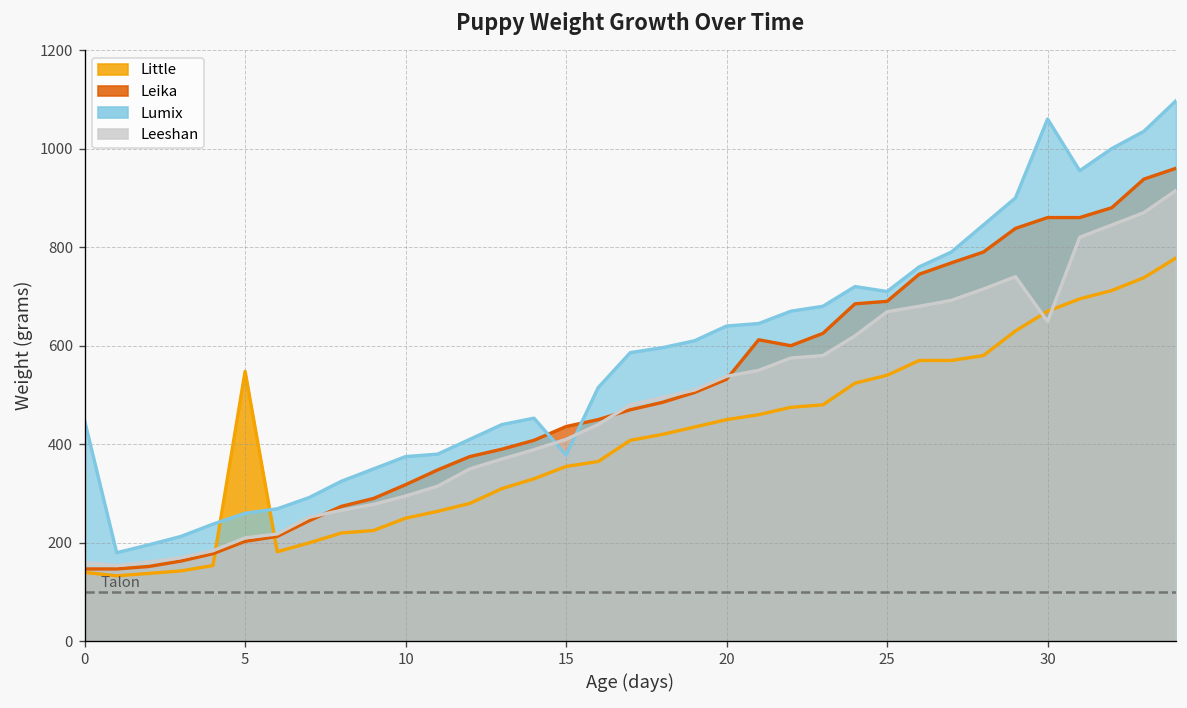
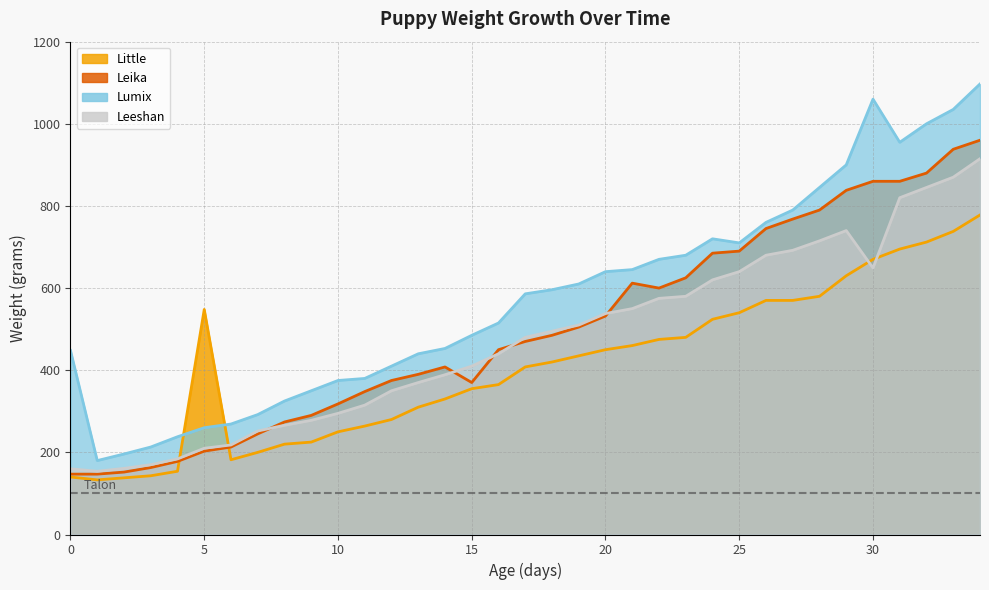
  {
    "Little": {
      "0": 140,
      "5": 550,
      "10": 250,
      "15": 360,
      "20": 450,
      "25": 540,
      "30": 670
    },
    "Leika": {
      "0": 150,
      "5": 200,
      "10": 320,
-     "15": 440,
+     "15": 370,
      "25": 690,
      "30": 860
    },
    "Lumix": {
      "0": 450,
      "5": 260,
      "10": 380,
-     "15": 380,
+     "15": 490,
      "20": 640,
      "25": 710,
      "30": 1060
    },
    "Leeshan": {
      "0": 160,
      "5": 210,
      "10": 300,
      "15": 410,
-     "25": 670,
+     "25": 640,
      "30": 650
    }
  }
